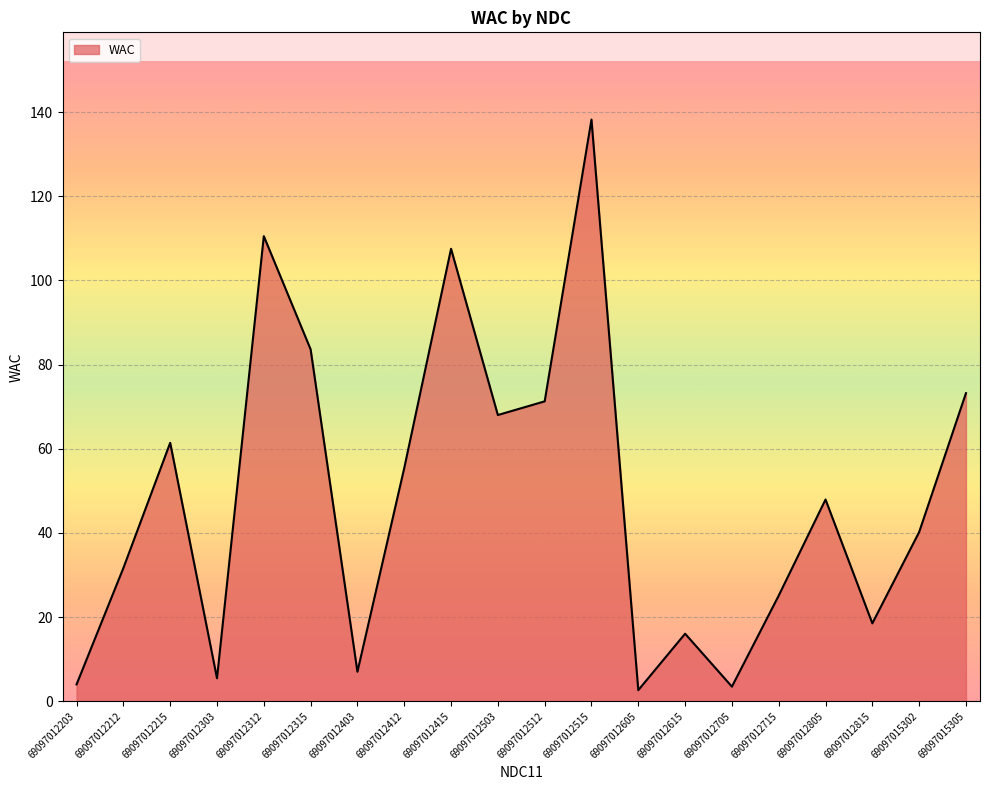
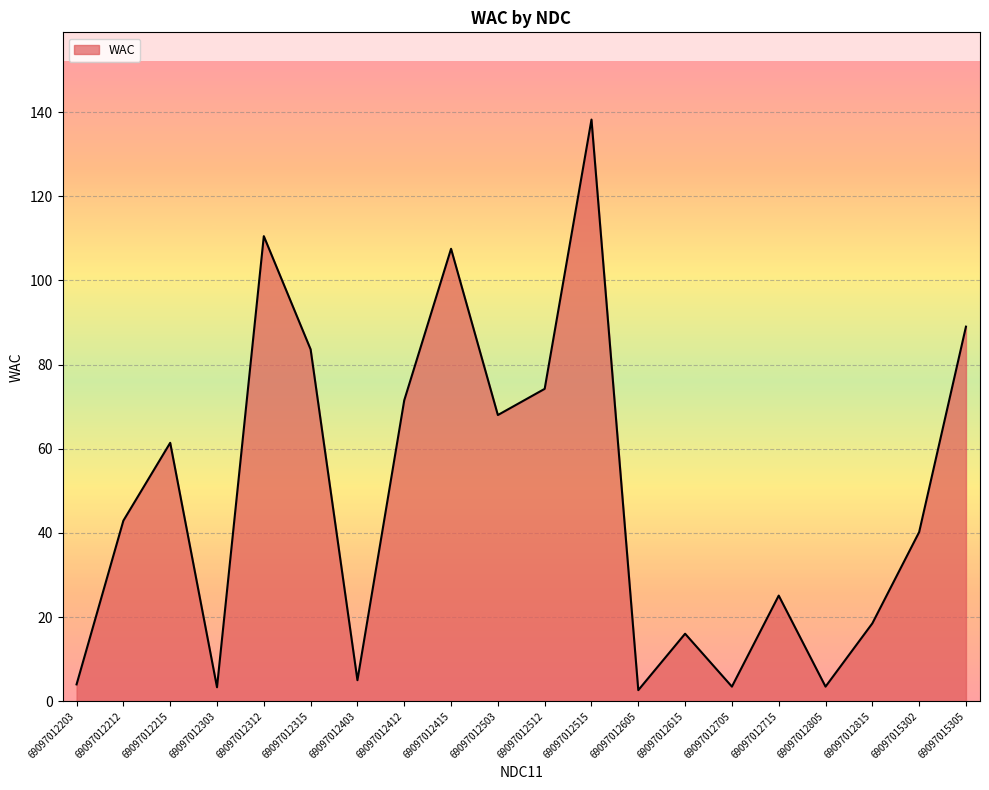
  {
    "69097012203": 4,
-   "69097012212": 32,
+   "69097012212": 43,
    "69097012215": 61,
-   "69097012303": 5,
+   "69097012303": 3,
    "69097012312": 111,
    "69097012315": 84,
-   "69097012403": 7,
-   "69097012412": 55,
+   "69097012403": 5,
+   "69097012412": 72,
    "69097012415": 108,
    "69097012503": 68,
-   "69097012512": 71,
+   "69097012512": 74,
    "69097012515": 138,
    "69097012605": 3,
    "69097012615": 16,
    "69097012705": 3,
    "69097012715": 25,
-   "69097012805": 48,
+   "69097012805": 3,
    "69097012815": 19,
    "69097015302": 40,
-   "69097015305": 73
+   "69097015305": 89
  }
